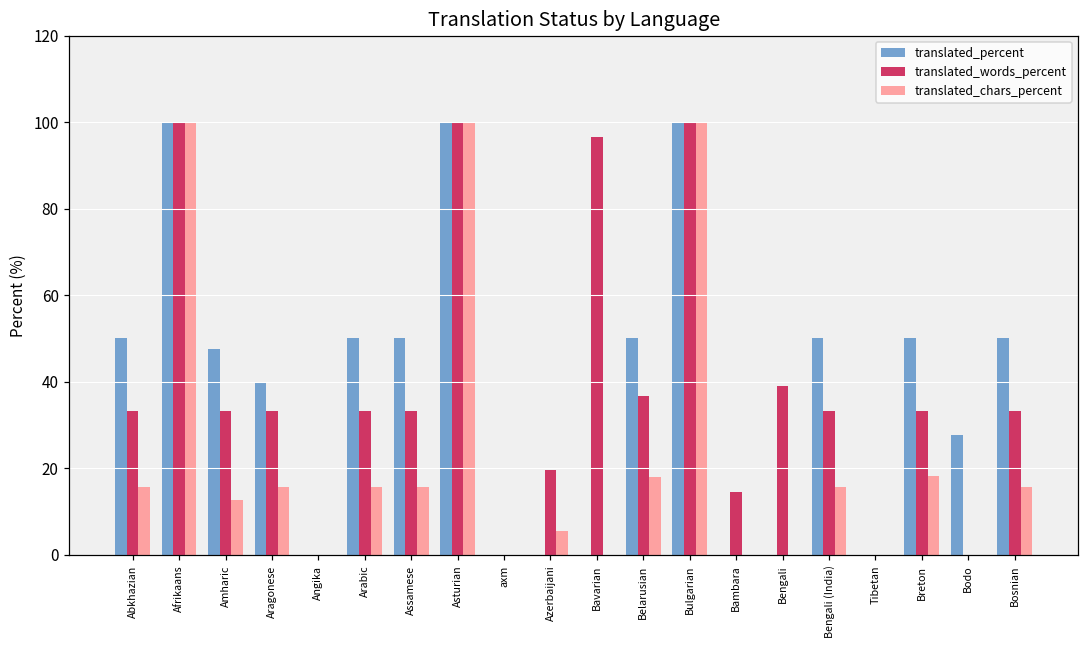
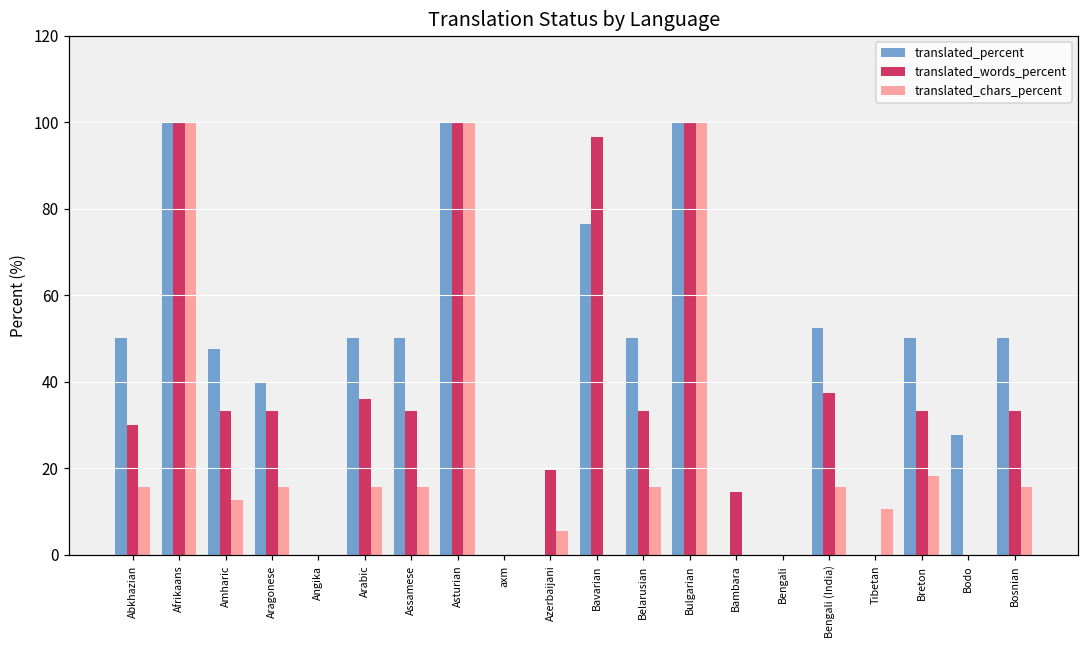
  {
    "translated_percent": {
      "Abkhazian": 50,
      "Afrikaans": 100,
      "Amharic": 48,
      "Aragonese": 40,
      "Angika": 0,
      "Arabic": 50,
      "Assamese": 50,
      "Asturian": 100,
      "axm": 0,
      "Azerbaijani": 0,
-     "Bavarian": 0,
+     "Bavarian": 76,
      "Belarusian": 50,
      "Bulgarian": 100,
      "Bambara": 0,
      "Bengali": 0,
-     "Bengali (India)": 50,
+     "Bengali (India)": 53,
      "Tibetan": 0,
      "Breton": 50,
      "Bodo": 28,
      "Bosnian": 50
    },
    "translated_words_percent": {
-     "Abkhazian": 33,
+     "Abkhazian": 30,
      "Afrikaans": 100,
      "Amharic": 33,
      "Aragonese": 33,
      "Angika": 0,
-     "Arabic": 33,
+     "Arabic": 36,
      "Assamese": 33,
      "Asturian": 100,
      "axm": 0,
      "Azerbaijani": 20,
      "Bavarian": 97,
-     "Belarusian": 37,
+     "Belarusian": 33,
      "Bulgarian": 100,
      "Bambara": 15,
-     "Bengali": 39,
-     "Bengali (India)": 33,
+     "Bengali": 0,
+     "Bengali (India)": 37,
      "Tibetan": 0,
      "Breton": 33,
      "Bodo": 0,
      "Bosnian": 33
    },
    "translated_chars_percent": {
      "Abkhazian": 16,
      "Afrikaans": 100,
      "Amharic": 13,
      "Aragonese": 16,
      "Angika": 0,
      "Arabic": 16,
      "Assamese": 16,
      "Asturian": 100,
      "axm": 0,
      "Azerbaijani": 6,
      "Bavarian": 0,
-     "Belarusian": 18,
+     "Belarusian": 16,
      "Bulgarian": 100,
      "Bambara": 0,
      "Bengali": 0,
      "Bengali (India)": 16,
-     "Tibetan": 0,
+     "Tibetan": 11,
      "Breton": 18,
      "Bodo": 0,
      "Bosnian": 16
    }
  }
